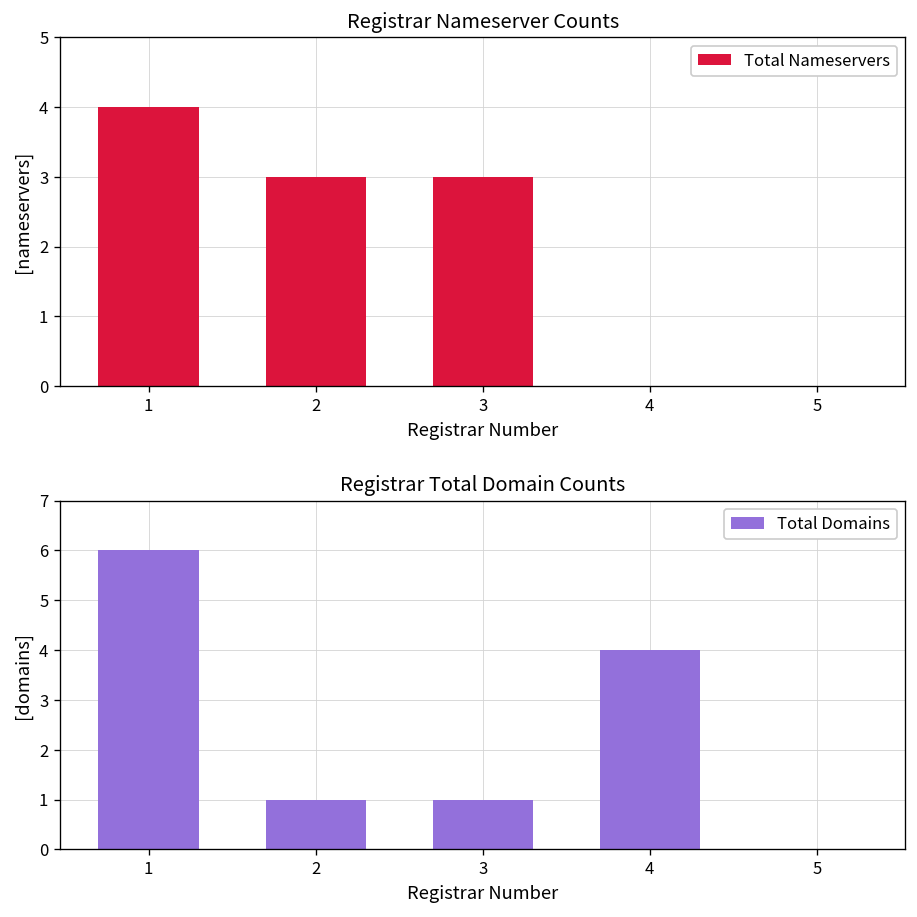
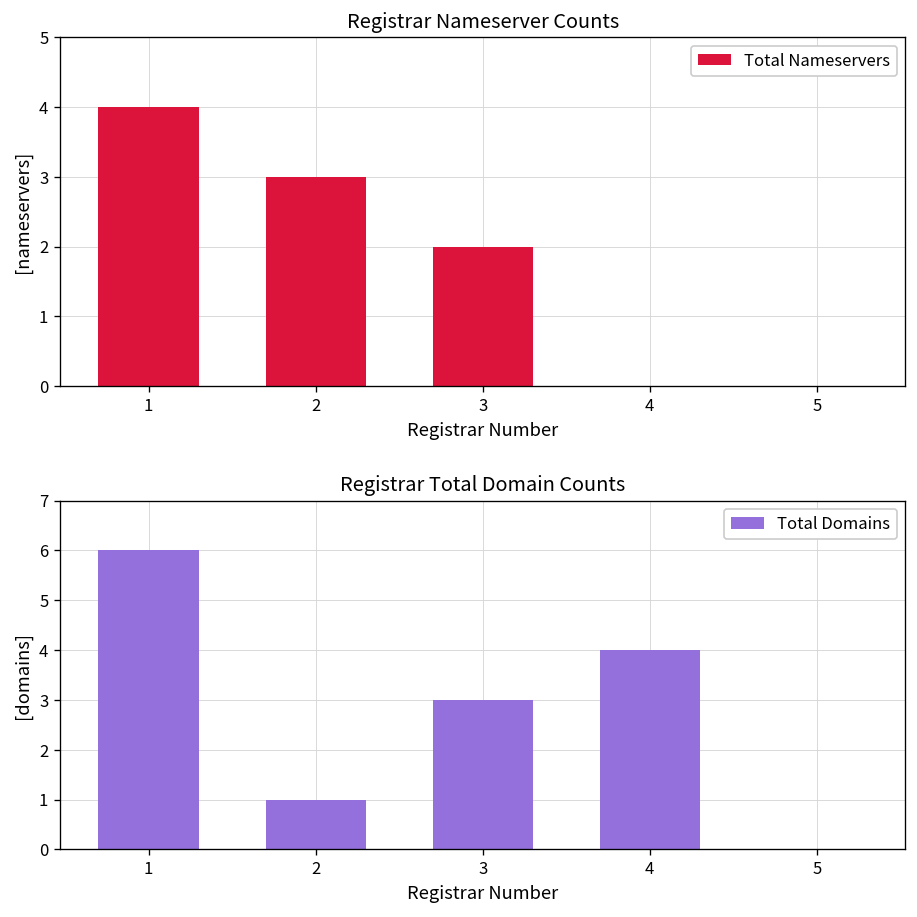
  {
    "Registrar Nameserver Counts": {
      "1": 4,
      "2": 3,
-     "3": 3,
+     "3": 2,
      "4": 0,
      "5": 0
    },
    "Registrar Total Domain Counts": {
      "1": 6,
      "2": 1,
-     "3": 1,
+     "3": 3,
      "4": 4,
      "5": 0
    }
  }
